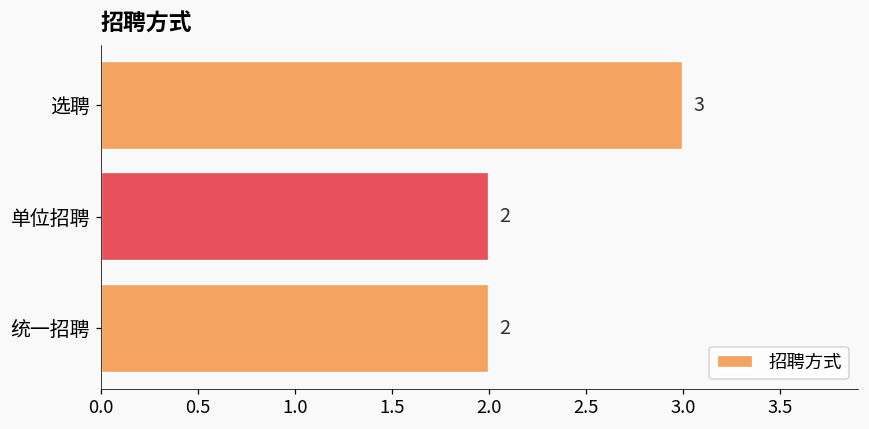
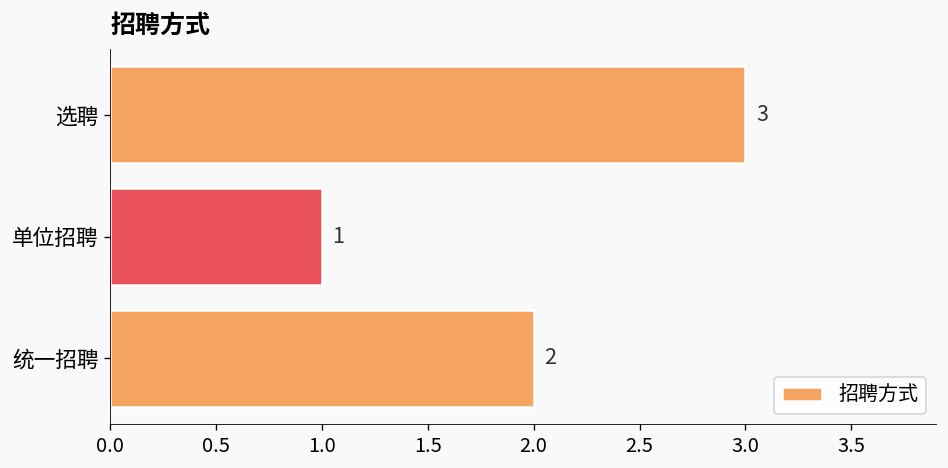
  {
    "选聘": 3,
-   "单位招聘": 2,
+   "单位招聘": 1,
    "统一招聘": 2
  }
